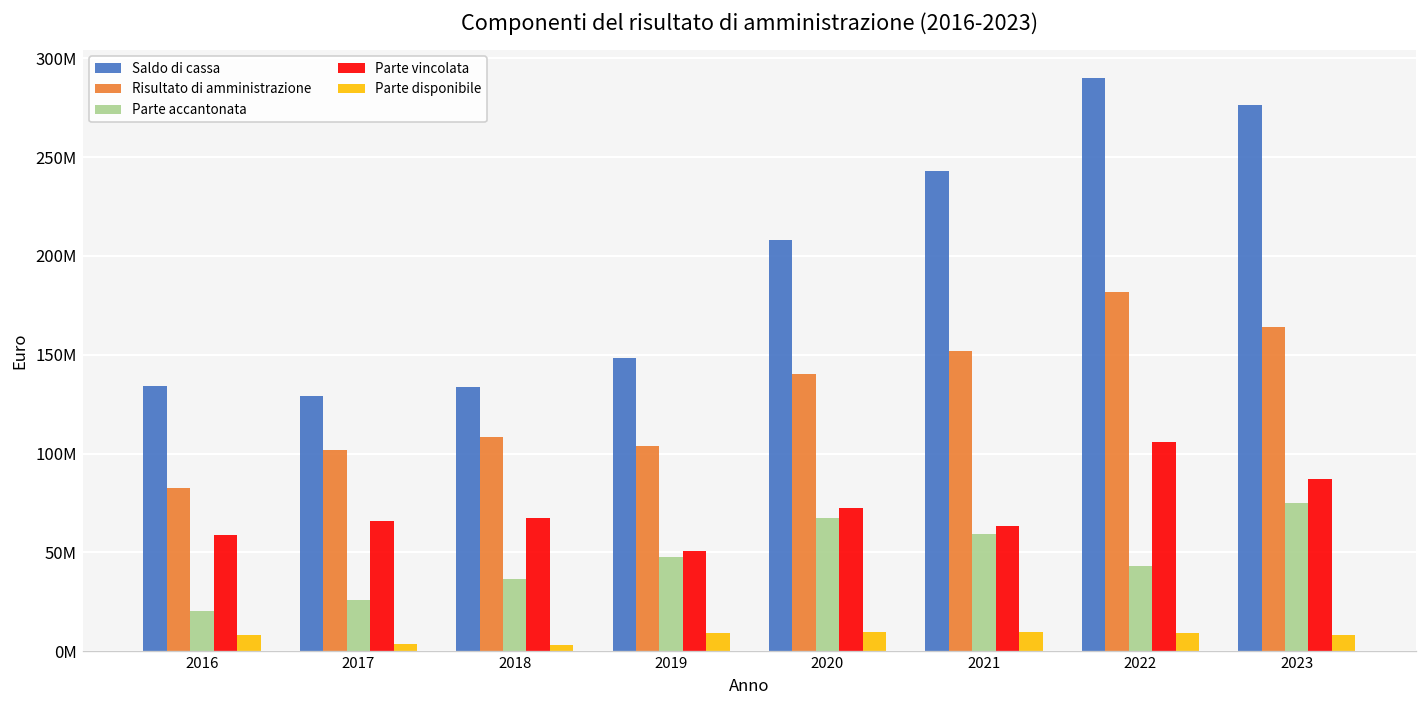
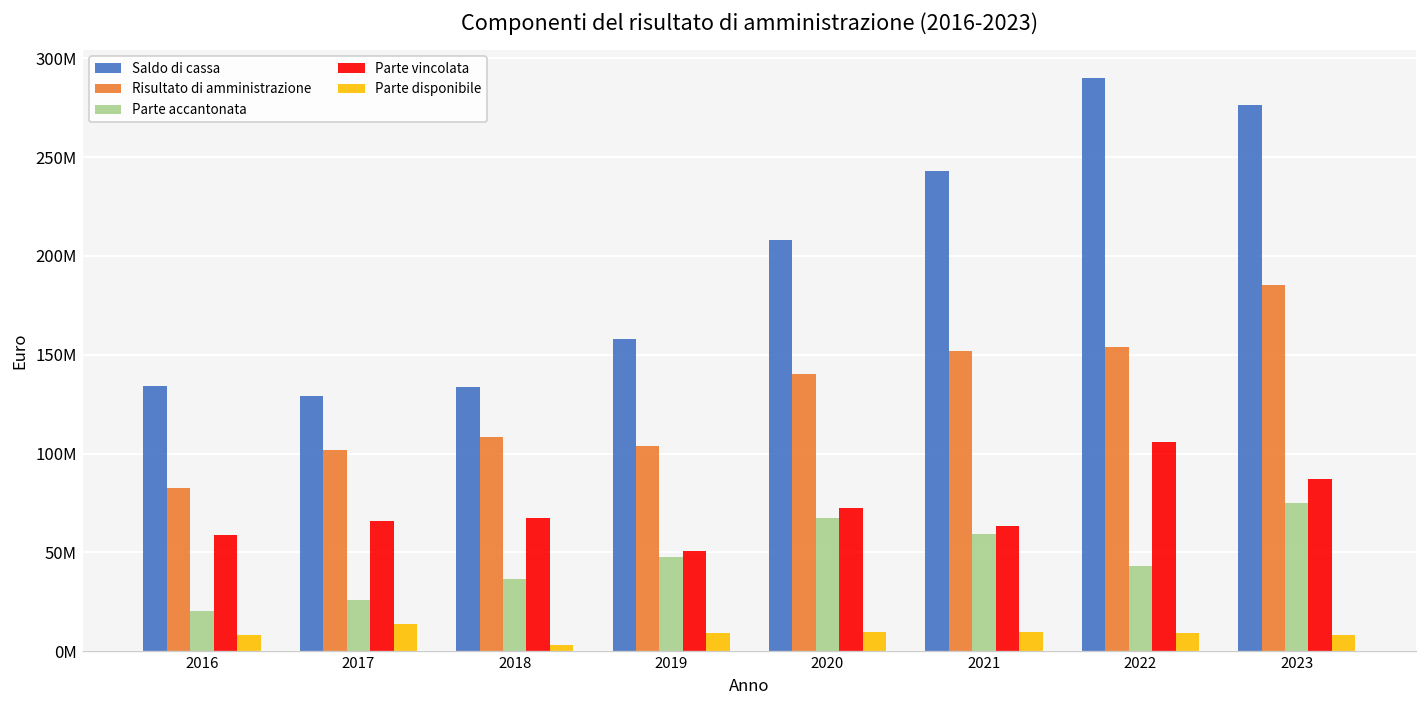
  {
    "Saldo di cassa": {
      "2016": 134000000,
      "2017": 129000000,
      "2018": 134000000,
-     "2019": 148000000,
+     "2019": 158000000,
      "2020": 208000000,
      "2021": 243000000,
      "2022": 290000000,
      "2023": 276000000
    },
    "Risultato di amministrazione": {
      "2016": 83000000,
      "2017": 102000000,
      "2018": 108000000,
      "2019": 104000000,
      "2020": 140000000,
      "2021": 152000000,
-     "2022": 182000000,
-     "2023": 164000000
+     "2022": 154000000,
+     "2023": 185000000
    },
    "Parte accantonata": {
      "2016": 20000000,
      "2017": 26000000,
      "2018": 37000000,
      "2019": 48000000,
      "2020": 67000000,
      "2021": 60000000,
      "2022": 43000000,
      "2023": 75000000
    },
    "Parte vincolata": {
      "2016": 59000000,
      "2017": 66000000,
      "2018": 67000000,
      "2019": 51000000,
      "2020": 72000000,
      "2021": 63000000,
      "2022": 106000000,
      "2023": 87000000
    },
    "Parte disponibile": {
      "2016": 8000000,
-     "2017": 3000000,
+     "2017": 14000000,
      "2018": 3000000,
      "2019": 9000000,
      "2020": 10000000,
      "2021": 10000000,
      "2022": 9000000,
      "2023": 8000000
    }
  }
